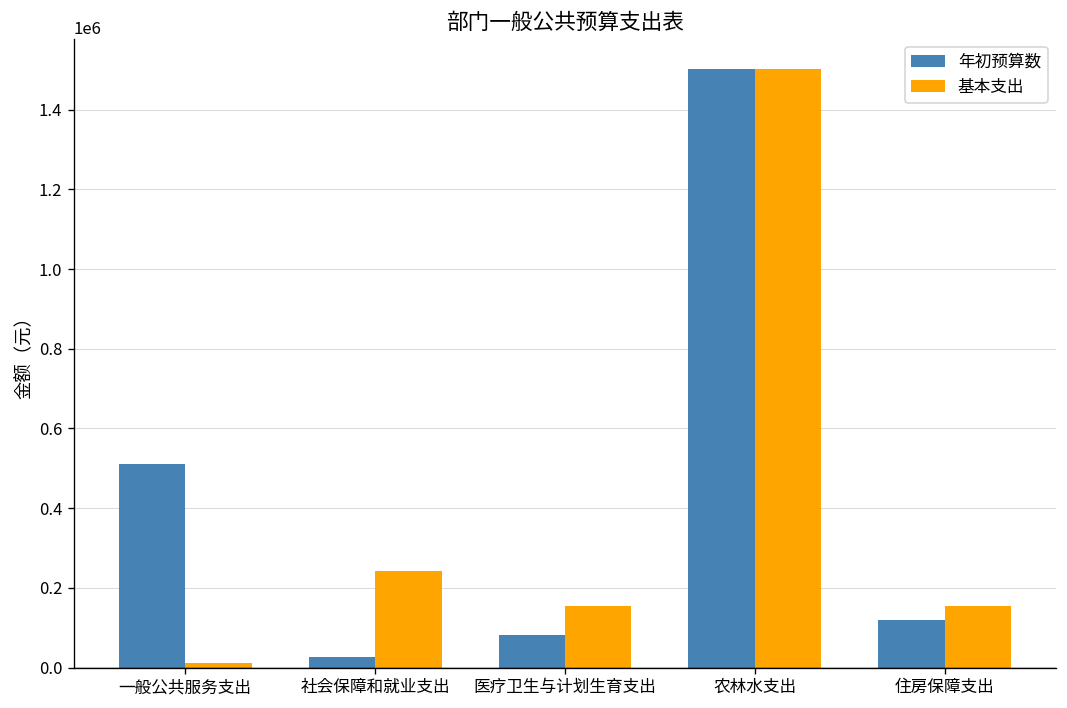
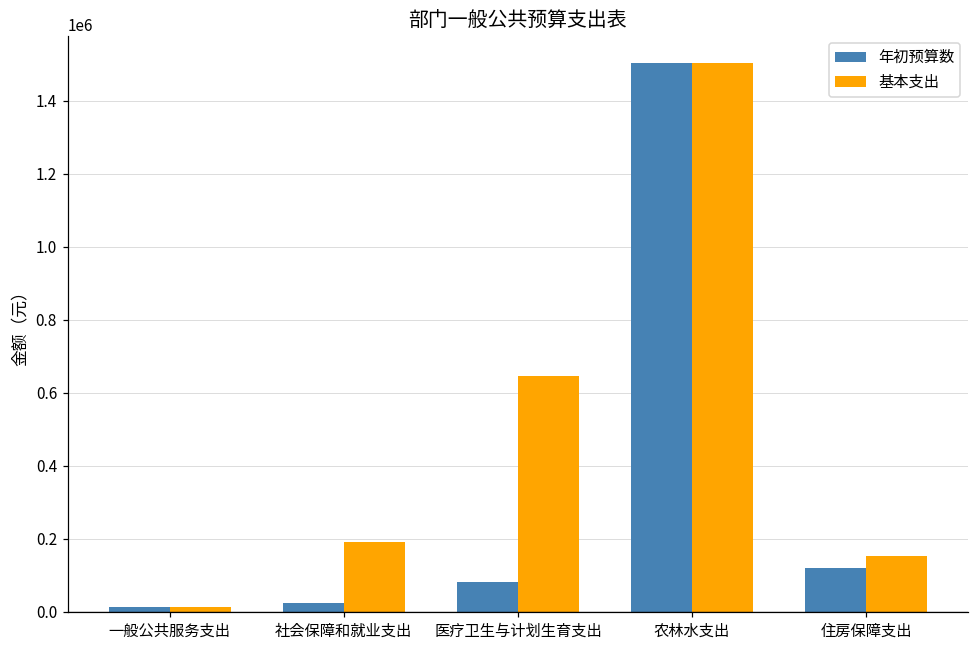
  {
    "年初预算数": {
-     "一般公共服务支出": 510000,
+     "一般公共服务支出": 10000,
      "社会保障和就业支出": 30000,
      "医疗卫生与计划生育支出": 80000,
      "农林水支出": 1500000,
      "住房保障支出": 120000
    },
    "基本支出": {
      "一般公共服务支出": 10000,
-     "社会保障和就业支出": 240000,
-     "医疗卫生与计划生育支出": 160000,
+     "社会保障和就业支出": 190000,
+     "医疗卫生与计划生育支出": 650000,
      "农林水支出": 1500000,
      "住房保障支出": 150000
    }
  }
